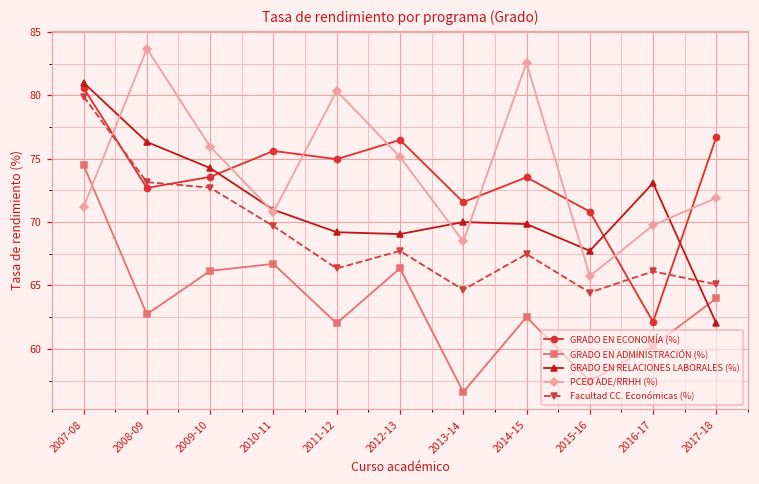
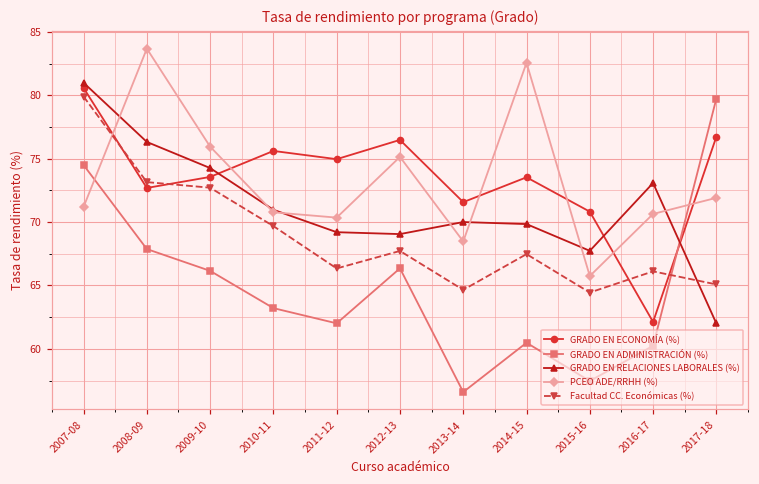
  {
    "GRADO EN ADMINISTRACIÓN (%)": {
      "2007-08": 74.5,
-     "2008-09": 62.7,
+     "2008-09": 67.9,
      "2009-10": 66.2,
-     "2010-11": 66.7,
+     "2010-11": 63.2,
      "2011-12": 62.0,
      "2012-13": 66.4,
      "2013-14": 56.6,
-     "2014-15": 62.5,
-     "2017-18": 64.0
+     "2014-15": 60.5,
+     "2017-18": 79.7
    },
    "PCEO ADE/RRHH (%)": {
      "2007-08": 71.2,
      "2008-09": 83.7,
      "2009-10": 76.0,
-     "2011-12": 80.4,
+     "2011-12": 70.4,
      "2012-13": 75.1,
      "2013-14": 68.5,
      "2014-15": 82.6,
      "2015-16": 65.7,
-     "2016-17": 69.8,
+     "2016-17": 70.6,
      "2017-18": 71.9
    }
  }
